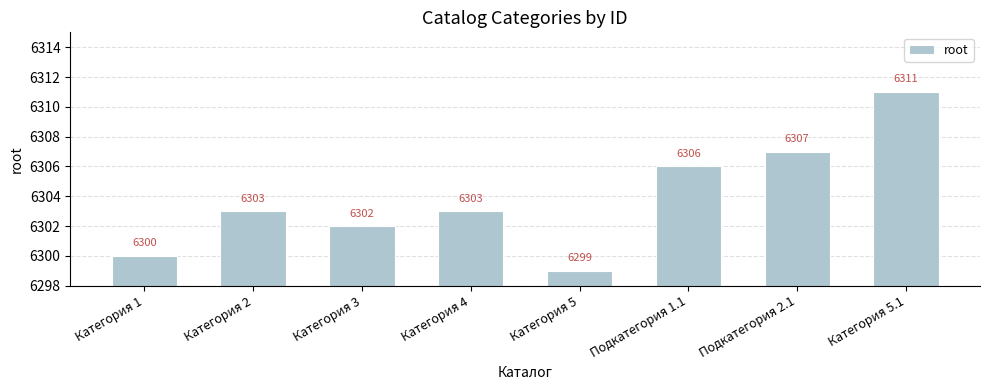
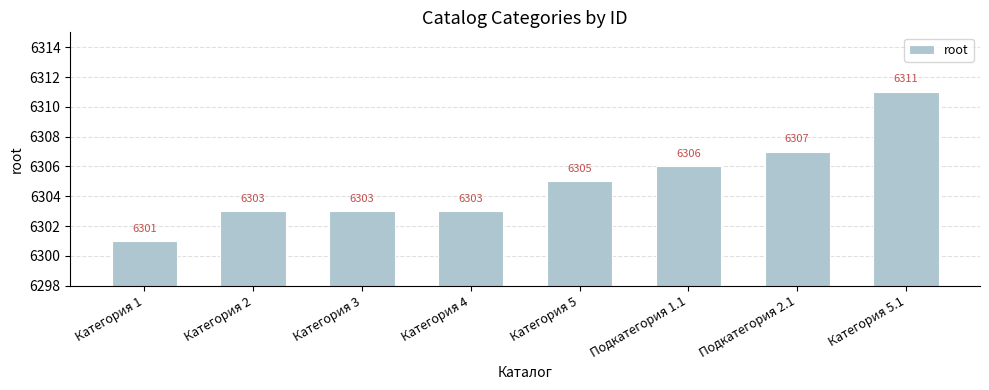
  {
-   "Категория 1": 6300,
+   "Категория 1": 6301,
    "Категория 2": 6303,
-   "Категория 3": 6302,
+   "Категория 3": 6303,
    "Категория 4": 6303,
-   "Категория 5": 6299,
+   "Категория 5": 6305,
    "Подкатегория 1.1": 6306,
    "Подкатегория 2.1": 6307,
    "Категория 5.1": 6311
  }
